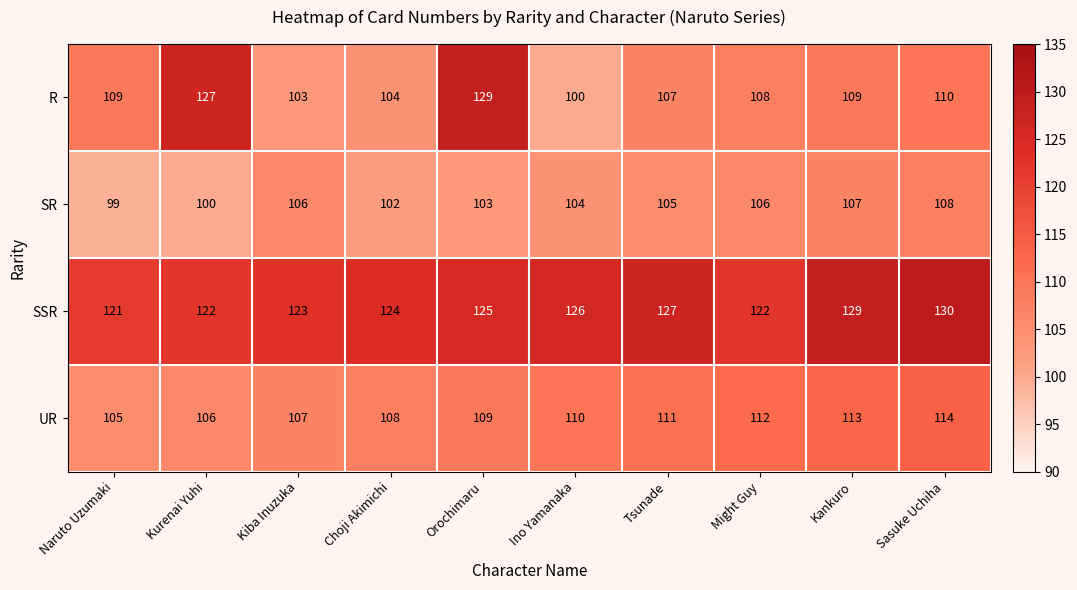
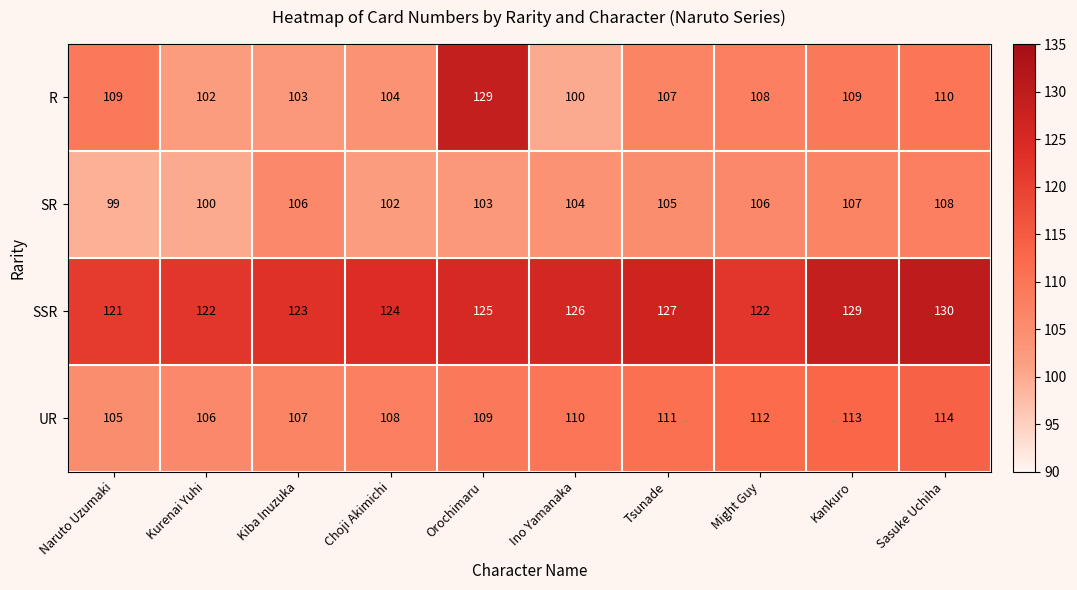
  {
    "R": {
      "Naruto Uzumaki": 109,
-     "Kurenai Yuhi": 127,
+     "Kurenai Yuhi": 102,
      "Kiba Inuzuka": 103,
      "Choji Akimichi": 104,
      "Orochimaru": 129,
      "Ino Yamanaka": 100,
      "Tsunade": 107,
      "Might Guy": 108,
      "Kankuro": 109,
      "Sasuke Uchiha": 110
    },
    "SR": {
      "Naruto Uzumaki": 99,
      "Kurenai Yuhi": 100,
      "Kiba Inuzuka": 106,
      "Choji Akimichi": 102,
      "Orochimaru": 103,
      "Ino Yamanaka": 104,
      "Tsunade": 105,
      "Might Guy": 106,
      "Kankuro": 107,
      "Sasuke Uchiha": 108
    },
    "SSR": {
      "Naruto Uzumaki": 121,
      "Kurenai Yuhi": 122,
      "Kiba Inuzuka": 123,
      "Choji Akimichi": 124,
      "Orochimaru": 125,
      "Ino Yamanaka": 126,
      "Tsunade": 127,
      "Might Guy": 122,
      "Kankuro": 129,
      "Sasuke Uchiha": 130
    },
    "UR": {
      "Naruto Uzumaki": 105,
      "Kurenai Yuhi": 106,
      "Kiba Inuzuka": 107,
      "Choji Akimichi": 108,
      "Orochimaru": 109,
      "Ino Yamanaka": 110,
      "Tsunade": 111,
      "Might Guy": 112,
      "Kankuro": 113,
      "Sasuke Uchiha": 114
    }
  }
